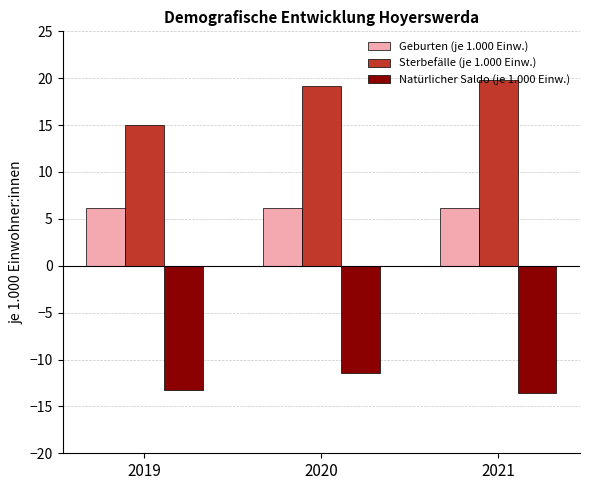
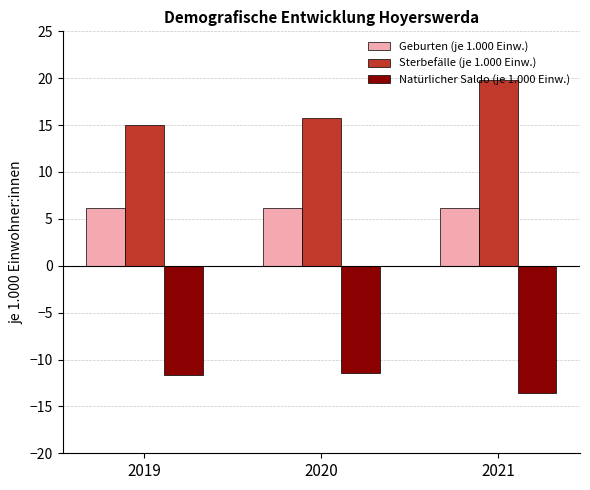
  {
    "Geburten (je 1.000 Einw.)": {
      "2019": 6,
      "2020": 6,
      "2021": 6
    },
    "Sterbefälle (je 1.000 Einw.)": {
      "2019": 15,
-     "2020": 19,
+     "2020": 16,
      "2021": 20
    },
    "Natürlicher Saldo (je 1.000 Einw.)": {
-     "2019": -13,
+     "2019": -12,
      "2020": -11,
      "2021": -14
    }
  }
